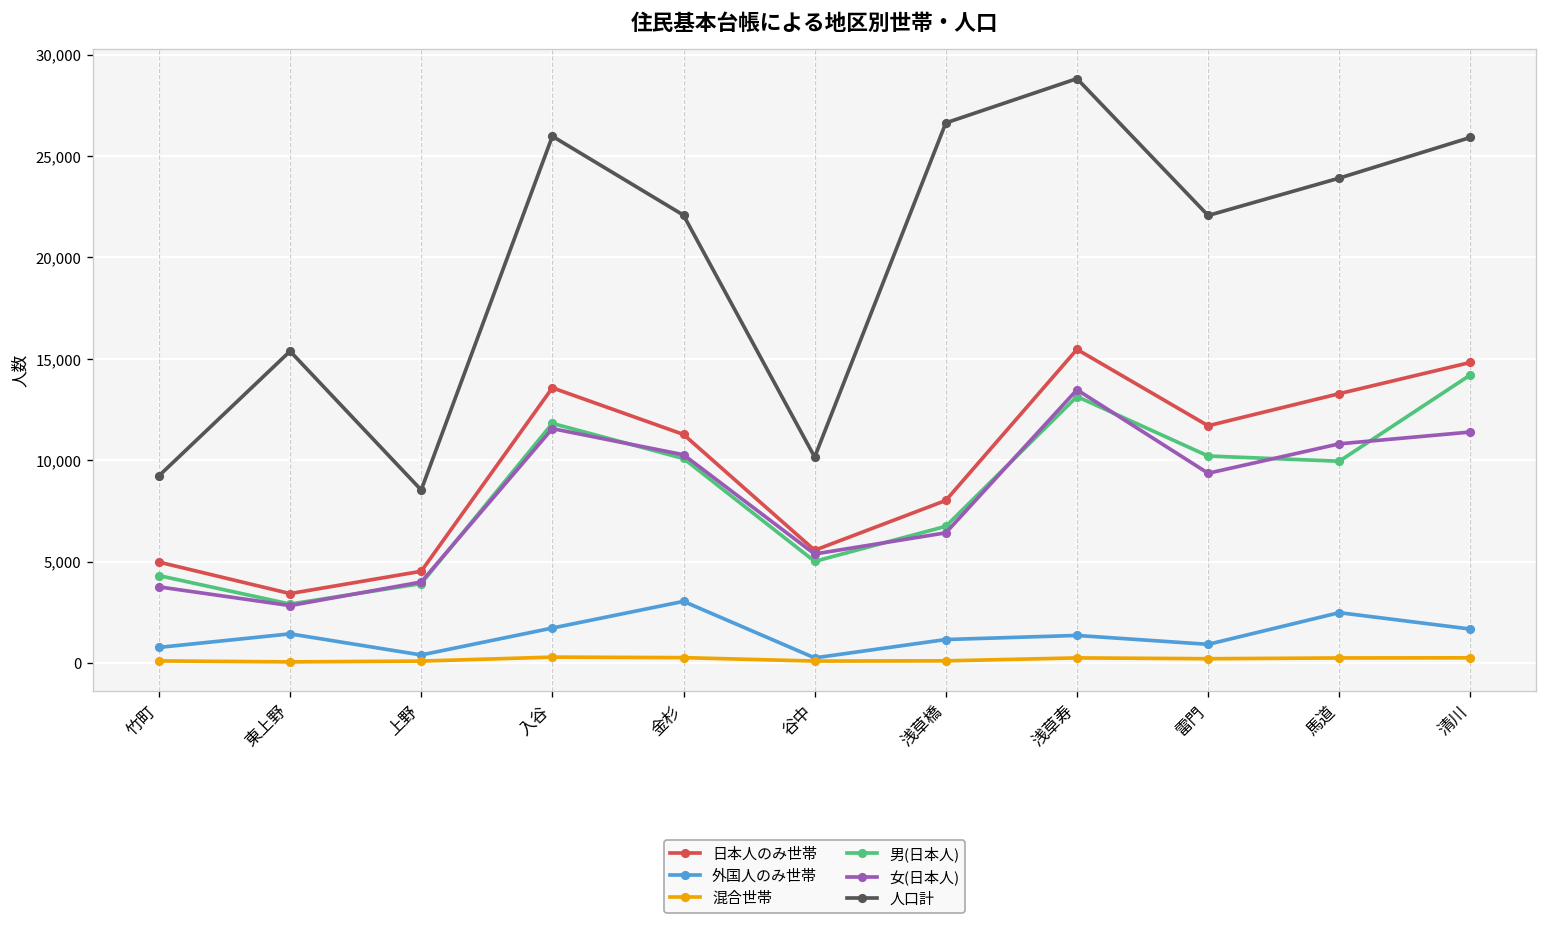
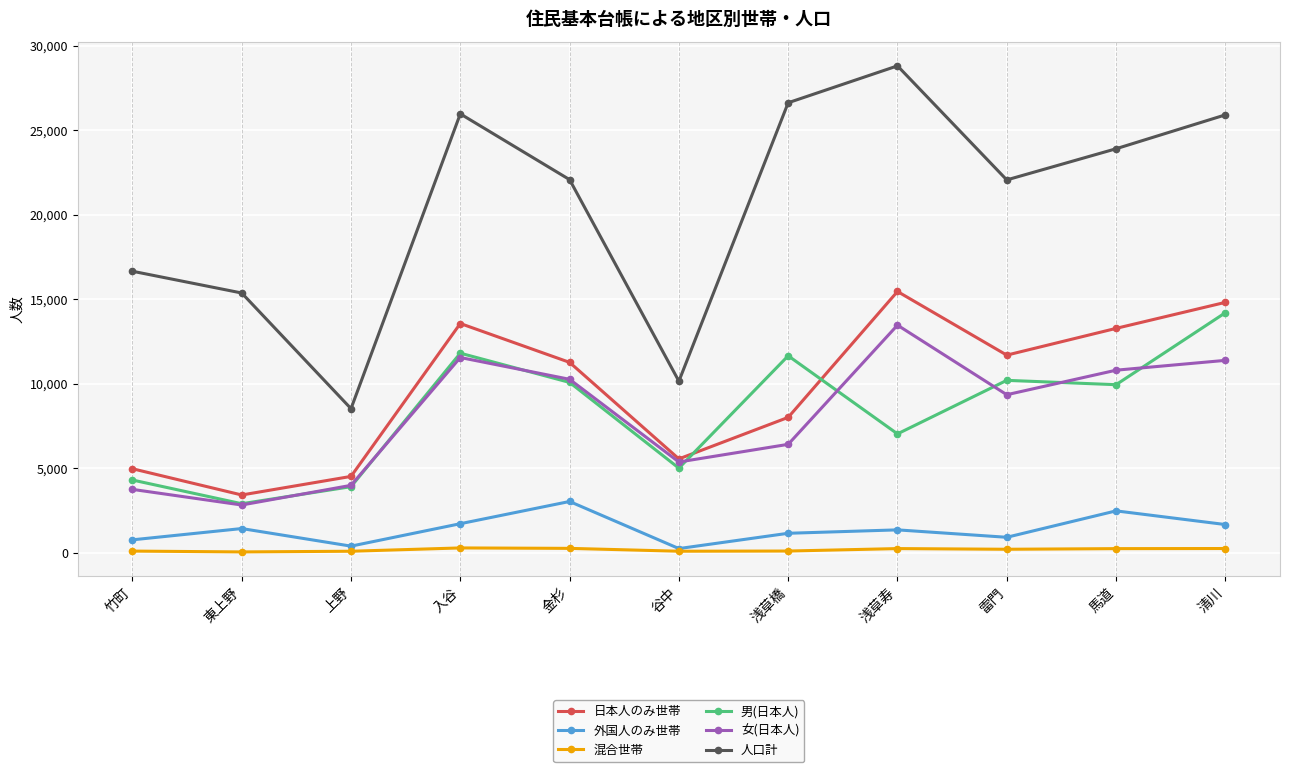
  {
    "日本人のみ世帯": {
      "竹町": "5,000",
      "東上野": "3,400",
      "上野": "4,500",
      "入谷": "13,600",
      "金杉": "11,300",
      "谷中": "5,600",
      "浅草橋": "8,000",
      "浅草寿": "15,500",
      "雷門": "11,700",
      "馬道": "13,300",
      "清川": "14,800"
    },
    "外国人のみ世帯": {
      "竹町": "800",
      "東上野": "1,400",
      "上野": "400",
      "入谷": "1,700",
      "金杉": "3,000",
      "谷中": "300",
      "浅草橋": "1,200",
      "浅草寿": "1,400",
      "雷門": "900",
      "馬道": "2,500",
      "清川": "1,700"
    },
    "混合世帯": {
      "竹町": "100",
      "東上野": "100",
      "上野": "100",
      "入谷": "300",
      "金杉": "300",
      "谷中": "100",
      "浅草橋": "100",
      "浅草寿": "300",
      "雷門": "200",
      "馬道": "200",
      "清川": "300"
    },
    "男(日本人)": {
      "竹町": "4,300",
      "入谷": "11,800",
      "金杉": "10,100",
      "谷中": "5,000",
-     "浅草橋": "6,700",
-     "浅草寿": "13,100",
+     "浅草橋": "11,700",
+     "浅草寿": "7,000",
      "雷門": "10,200",
      "馬道": "10,000",
      "清川": "14,200"
    },
    "女(日本人)": {
      "竹町": "3,800",
      "入谷": "11,600",
      "金杉": "10,300",
      "谷中": "5,400",
      "浅草橋": "6,400",
      "浅草寿": "13,500",
      "雷門": "9,400",
      "馬道": "10,800",
      "清川": "11,400"
    },
    "人口計": {
-     "竹町": "9,200",
+     "竹町": "16,700",
      "東上野": "15,400",
      "上野": "8,500",
      "入谷": "26,000",
      "金杉": "22,100",
      "谷中": "10,200",
      "浅草橋": "26,600",
      "浅草寿": "28,800",
      "雷門": "22,100",
      "馬道": "23,900",
      "清川": "25,900"
    }
  }
